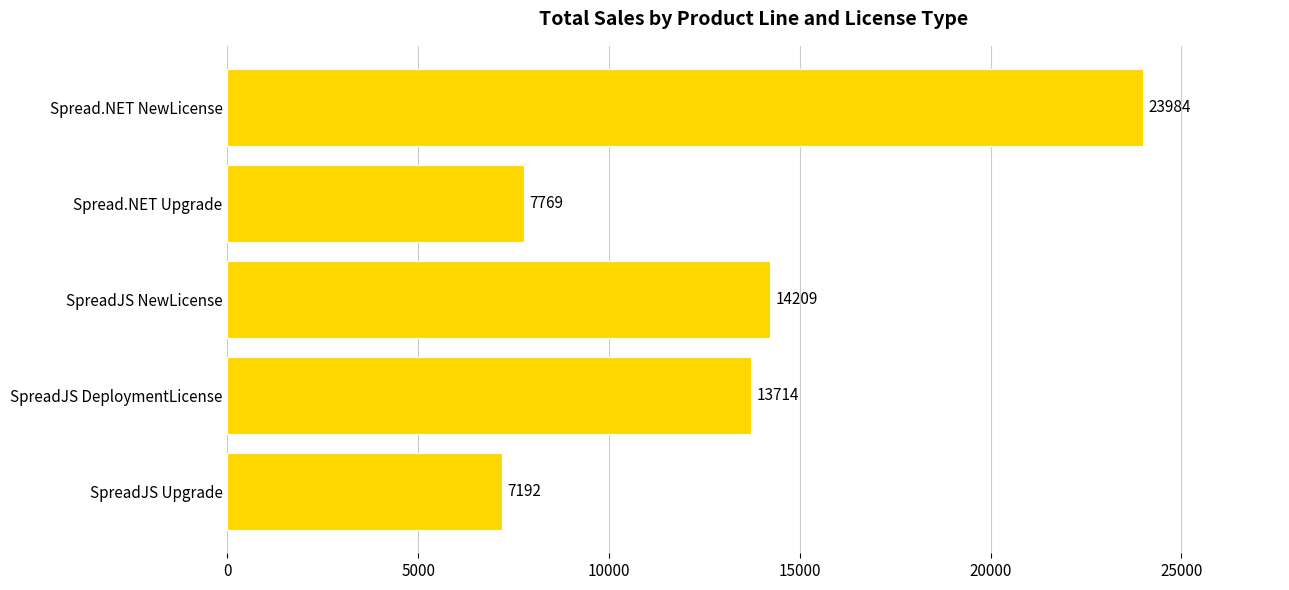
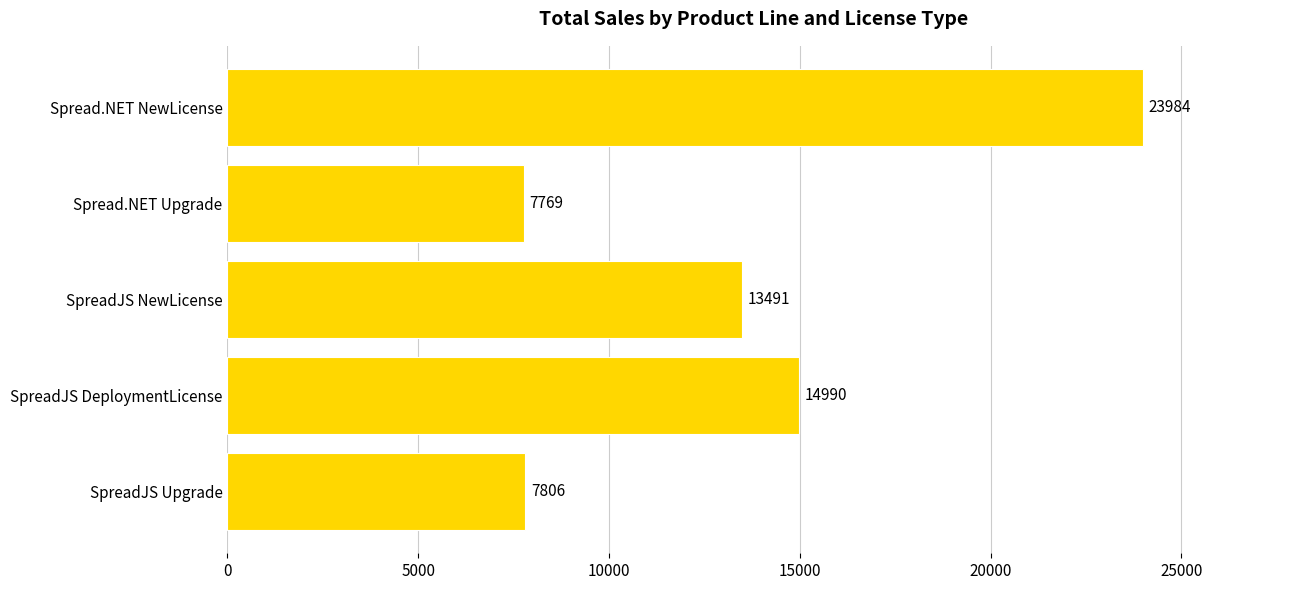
  {
    "Spread.NET NewLicense": 23984,
    "Spread.NET Upgrade": 7769,
-   "SpreadJS NewLicense": 14209,
-   "SpreadJS DeploymentLicense": 13714,
-   "SpreadJS Upgrade": 7192
+   "SpreadJS NewLicense": 13491,
+   "SpreadJS DeploymentLicense": 14990,
+   "SpreadJS Upgrade": 7806
  }
